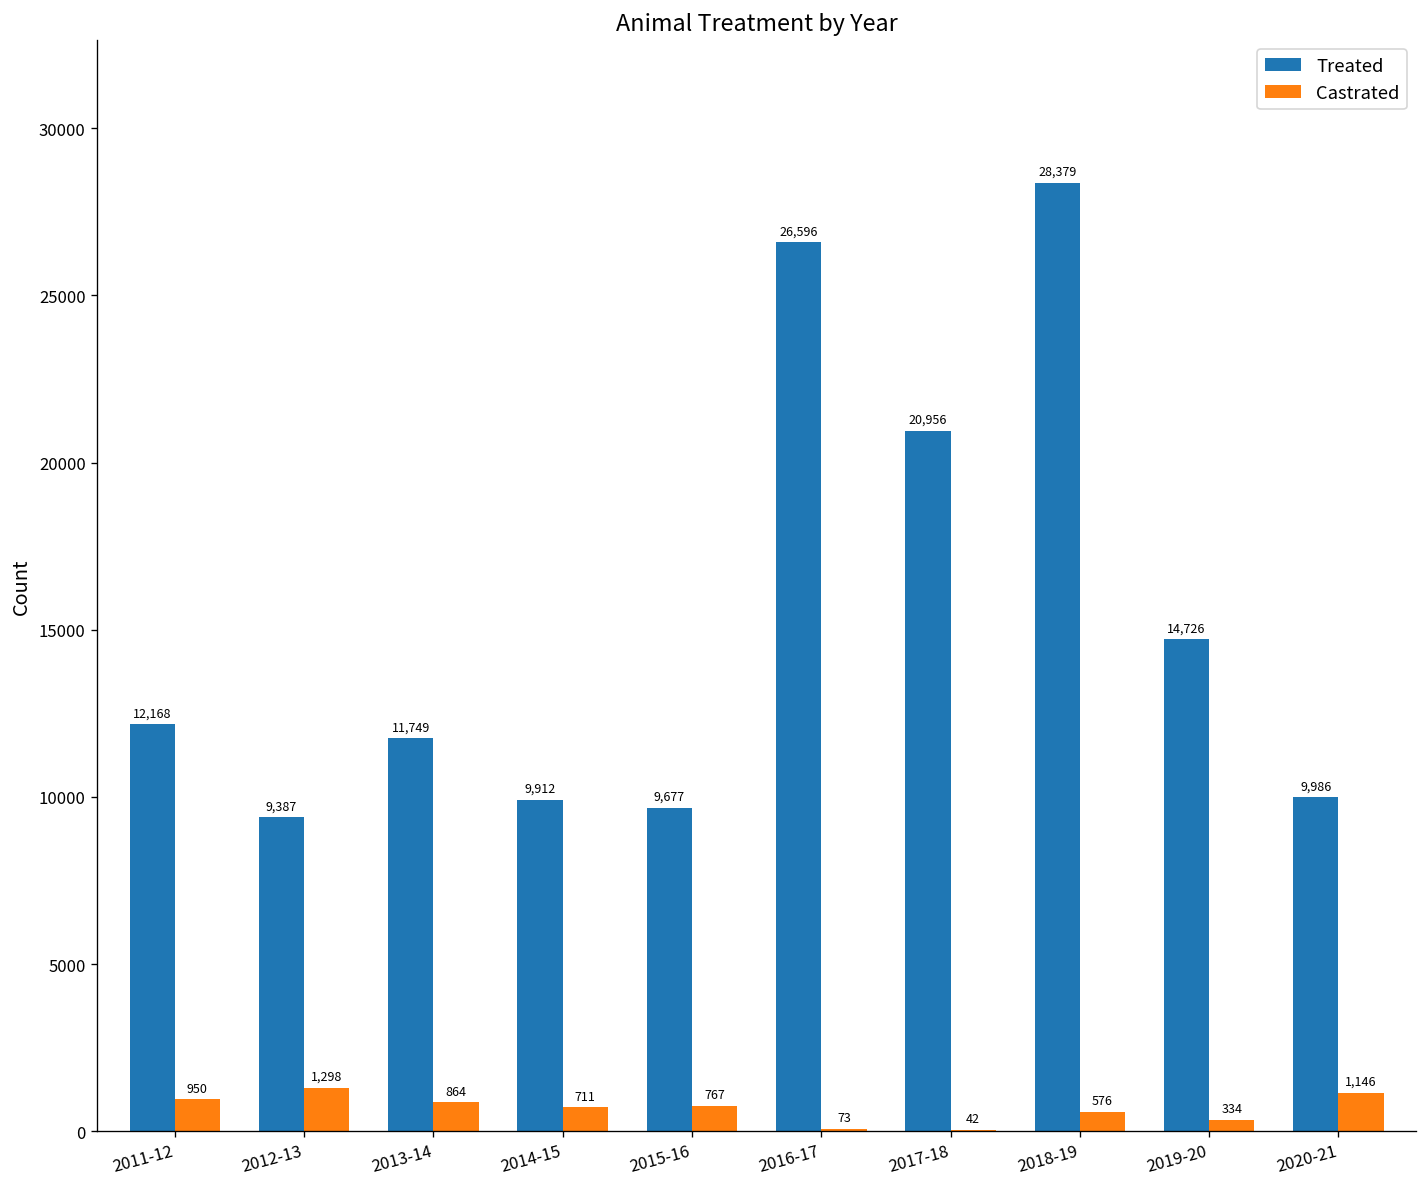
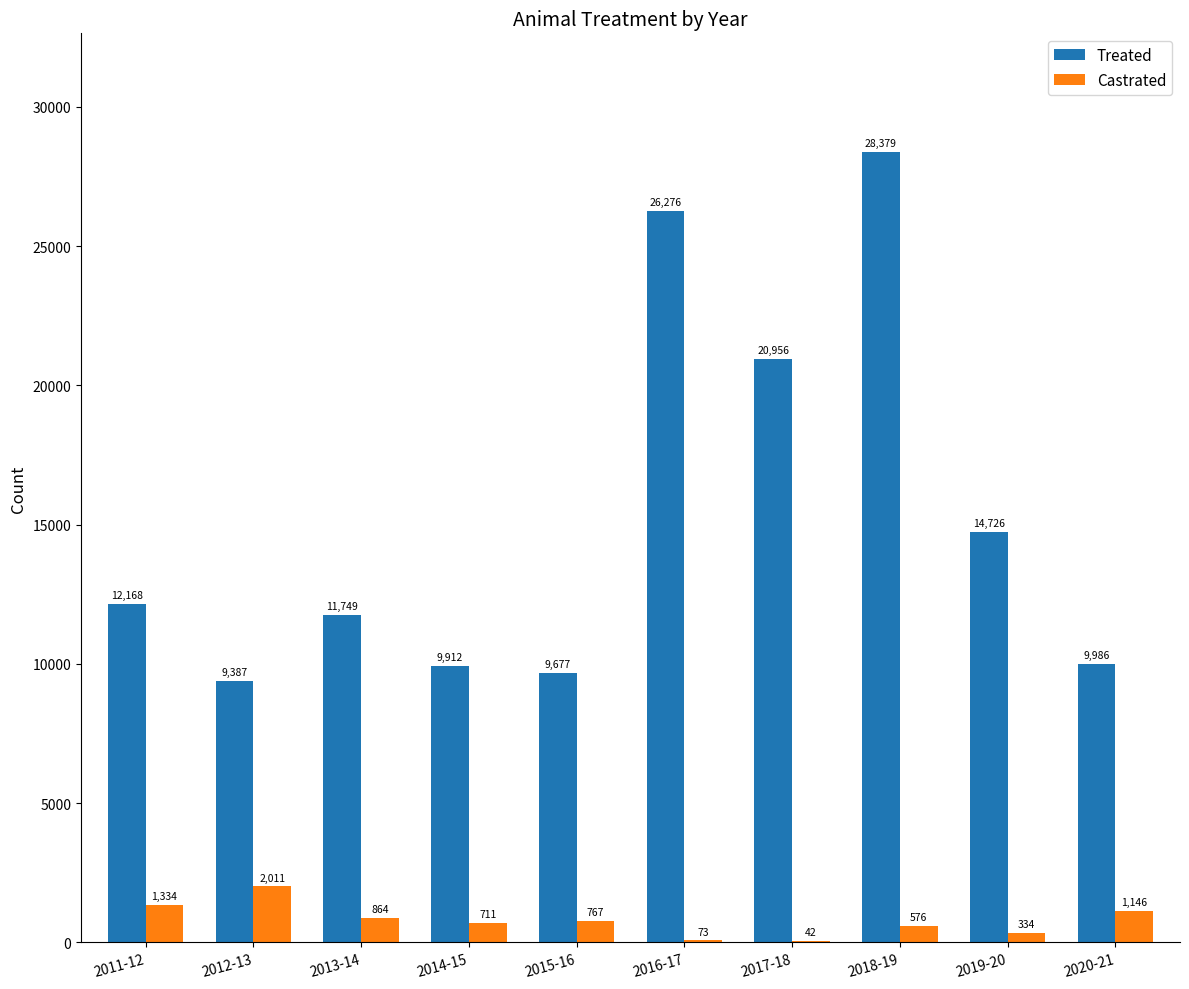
  {
    "Treated": {
      "2011-12": "12,168",
      "2012-13": "9,387",
      "2013-14": "11,749",
      "2014-15": "9,912",
      "2015-16": "9,677",
-     "2016-17": "26,596",
+     "2016-17": "26,276",
      "2017-18": "20,956",
      "2018-19": "28,379",
      "2019-20": "14,726",
      "2020-21": "9,986"
    },
    "Castrated": {
-     "2011-12": "950",
-     "2012-13": "1,298",
+     "2011-12": "1,334",
+     "2012-13": "2,011",
      "2013-14": "864",
      "2014-15": "711",
      "2015-16": "767",
      "2016-17": "73",
      "2017-18": "42",
      "2018-19": "576",
      "2019-20": "334",
      "2020-21": "1,146"
    }
  }
